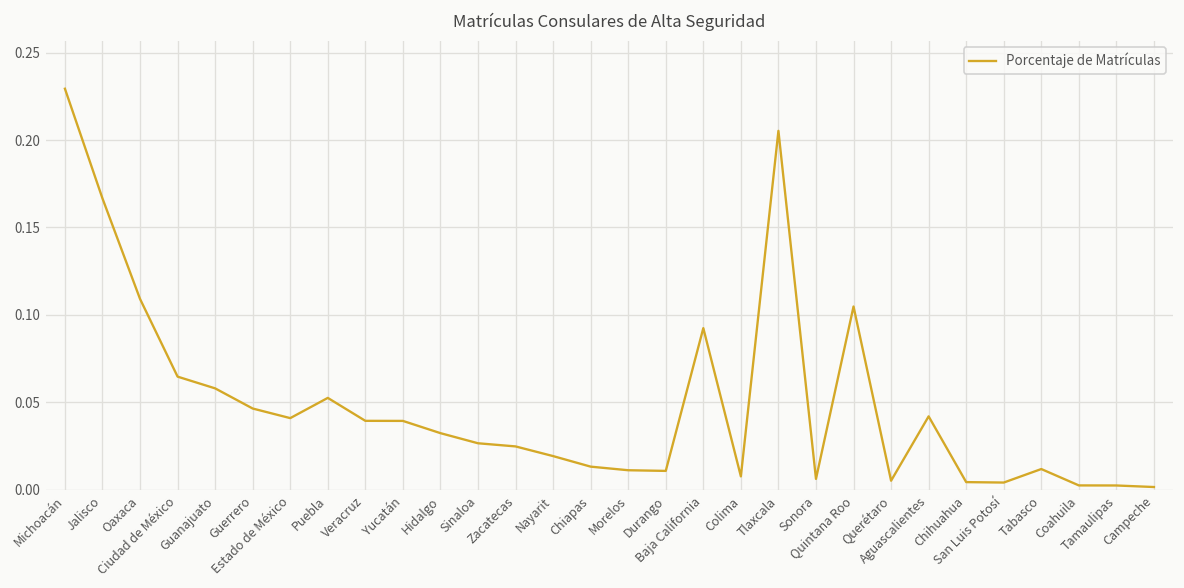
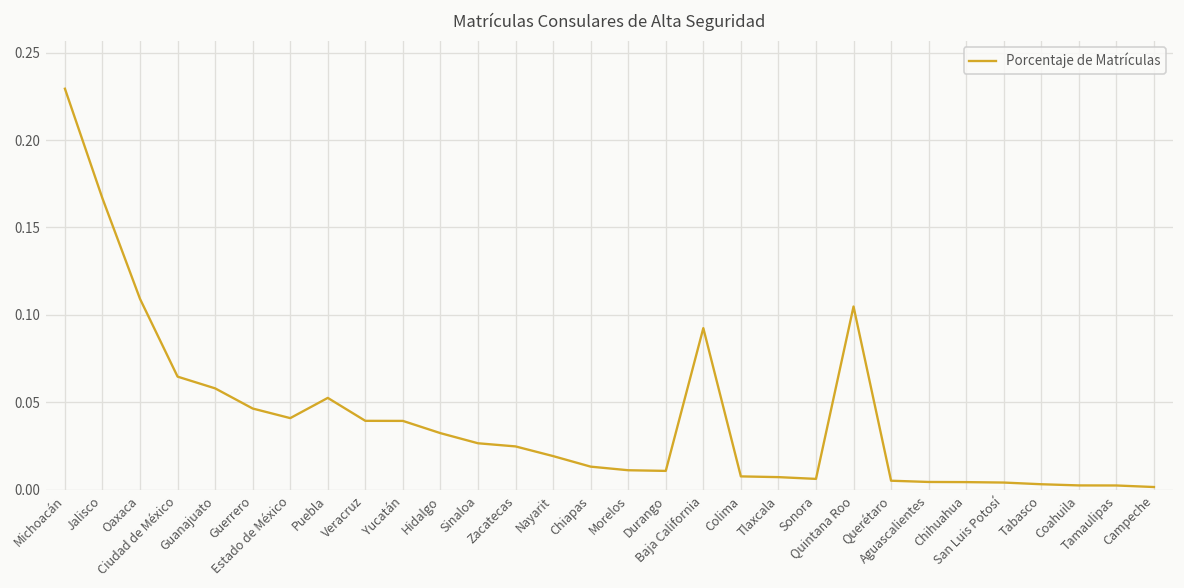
  {
    "Michoacán": 0.229,
    "Jalisco": 0.167,
    "Oaxaca": 0.109,
    "Ciudad de México": 0.065,
    "Guanajuato": 0.058,
    "Guerrero": 0.046,
    "Estado de México": 0.041,
    "Puebla": 0.052,
    "Veracruz": 0.039,
    "Yucatán": 0.039,
    "Hidalgo": 0.032,
    "Sinaloa": 0.027,
    "Zacatecas": 0.025,
    "Nayarit": 0.019,
    "Chiapas": 0.013,
    "Morelos": 0.011,
    "Durango": 0.011,
    "Baja California": 0.092,
    "Colima": 0.008,
-   "Tlaxcala": 0.205,
+   "Tlaxcala": 0.007,
    "Sonora": 0.006,
    "Quintana Roo": 0.105,
    "Querétaro": 0.005,
-   "Aguascalientes": 0.042,
+   "Aguascalientes": 0.004,
    "Chihuahua": 0.004,
    "San Luis Potosí": 0.004,
-   "Tabasco": 0.012,
+   "Tabasco": 0.003,
    "Coahuila": 0.002,
    "Tamaulipas": 0.002,
    "Campeche": 0.002
  }
